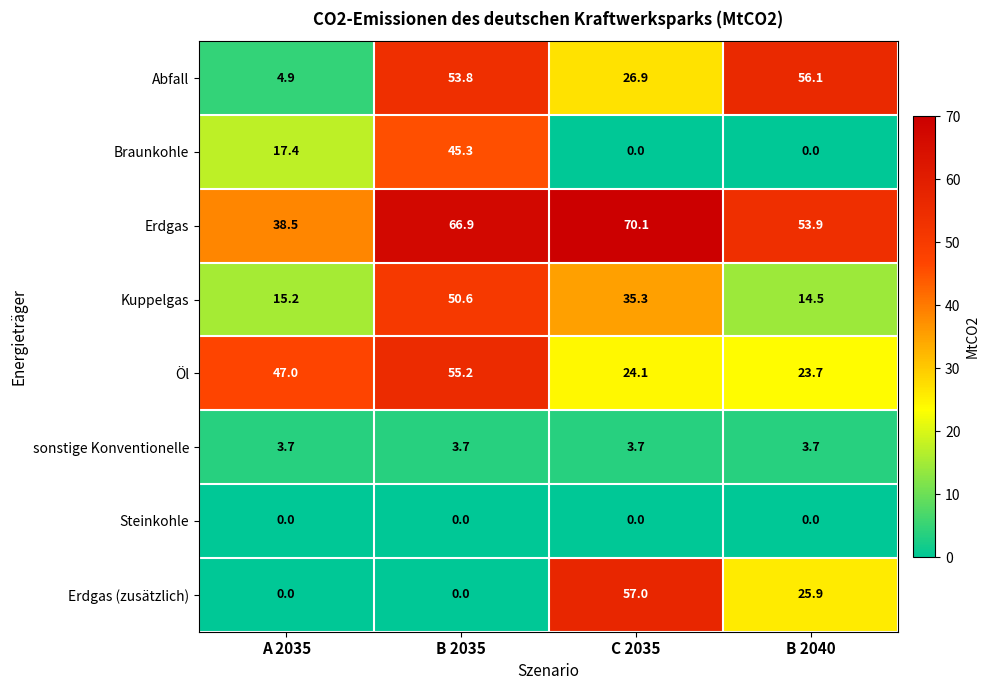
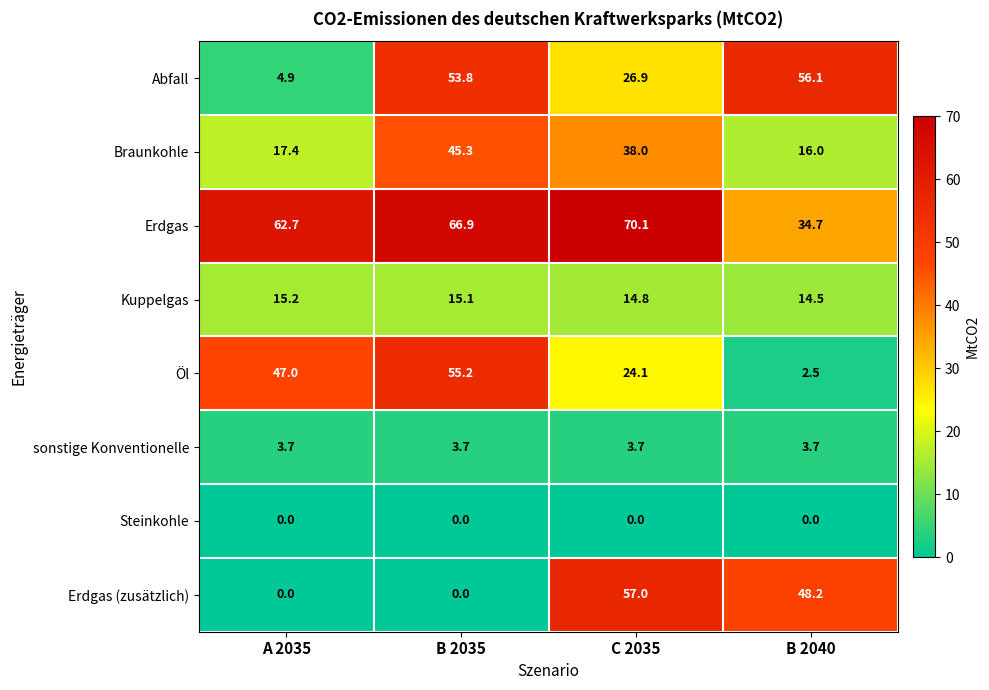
  {
    "Abfall": {
      "A 2035": 4.9,
      "B 2035": 53.8,
      "C 2035": 26.9,
      "B 2040": 56.1
    },
    "Braunkohle": {
      "A 2035": 17.4,
      "B 2035": 45.3,
-     "C 2035": 0.0,
-     "B 2040": 0.0
+     "C 2035": 38.0,
+     "B 2040": 16.0
    },
    "Erdgas": {
-     "A 2035": 38.5,
+     "A 2035": 62.7,
      "B 2035": 66.9,
      "C 2035": 70.1,
-     "B 2040": 53.9
+     "B 2040": 34.7
    },
    "Kuppelgas": {
      "A 2035": 15.2,
-     "B 2035": 50.6,
-     "C 2035": 35.3,
+     "B 2035": 15.1,
+     "C 2035": 14.8,
      "B 2040": 14.5
    },
    "Öl": {
      "A 2035": 47.0,
      "B 2035": 55.2,
      "C 2035": 24.1,
-     "B 2040": 23.7
+     "B 2040": 2.5
    },
    "sonstige Konventionelle": {
      "A 2035": 3.7,
      "B 2035": 3.7,
      "C 2035": 3.7,
      "B 2040": 3.7
    },
    "Steinkohle": {
      "A 2035": 0.0,
      "B 2035": 0.0,
      "C 2035": 0.0,
      "B 2040": 0.0
    },
    "Erdgas (zusätzlich)": {
      "A 2035": 0.0,
      "B 2035": 0.0,
      "C 2035": 57.0,
-     "B 2040": 25.9
+     "B 2040": 48.2
    }
  }
